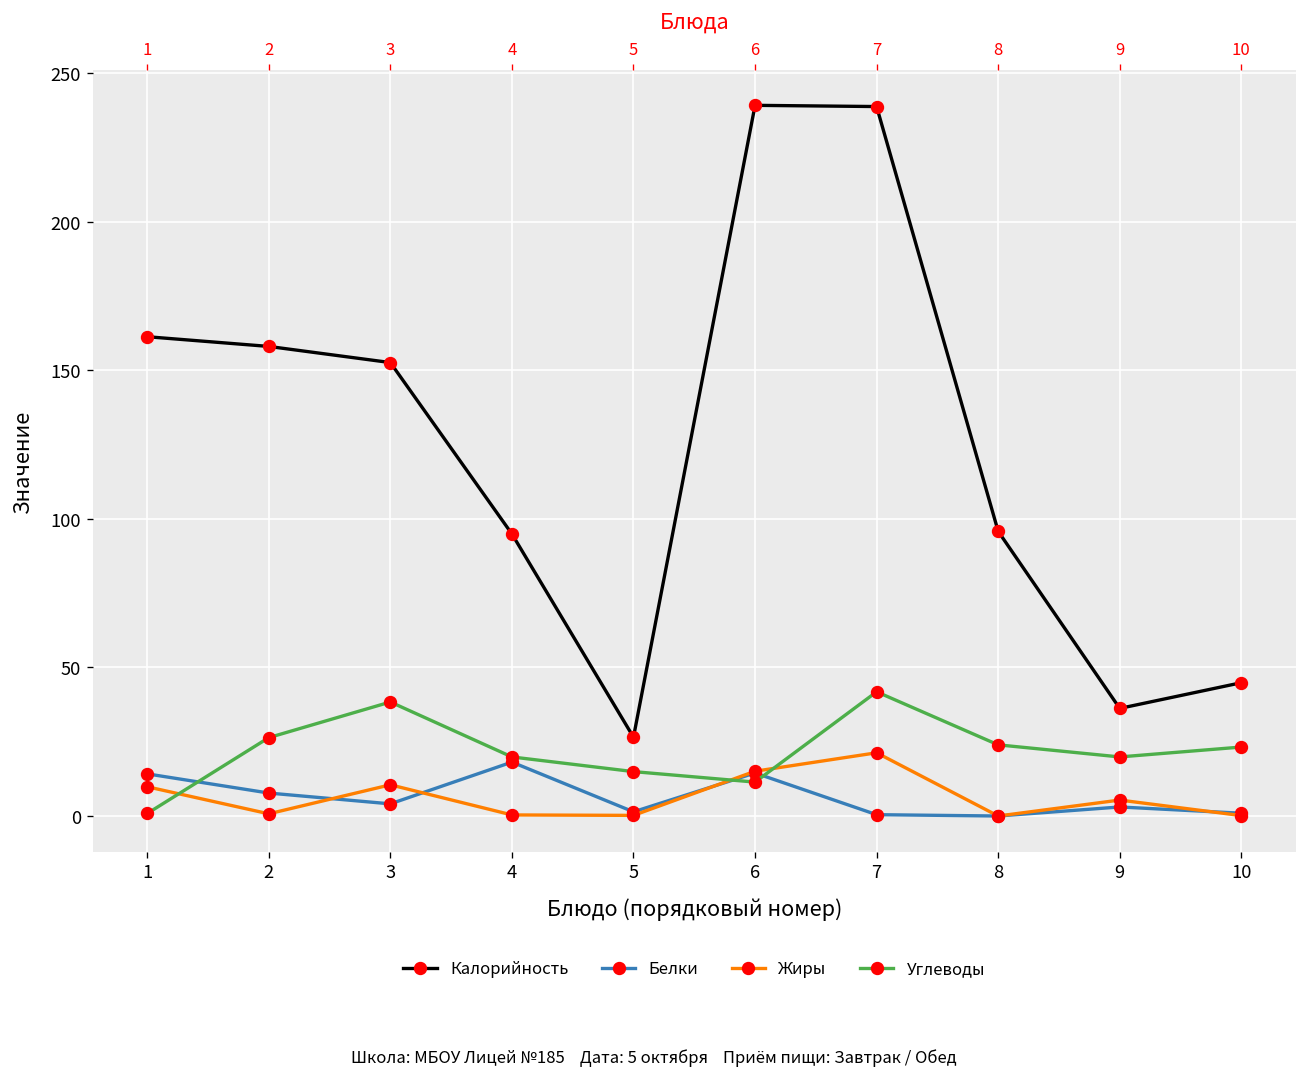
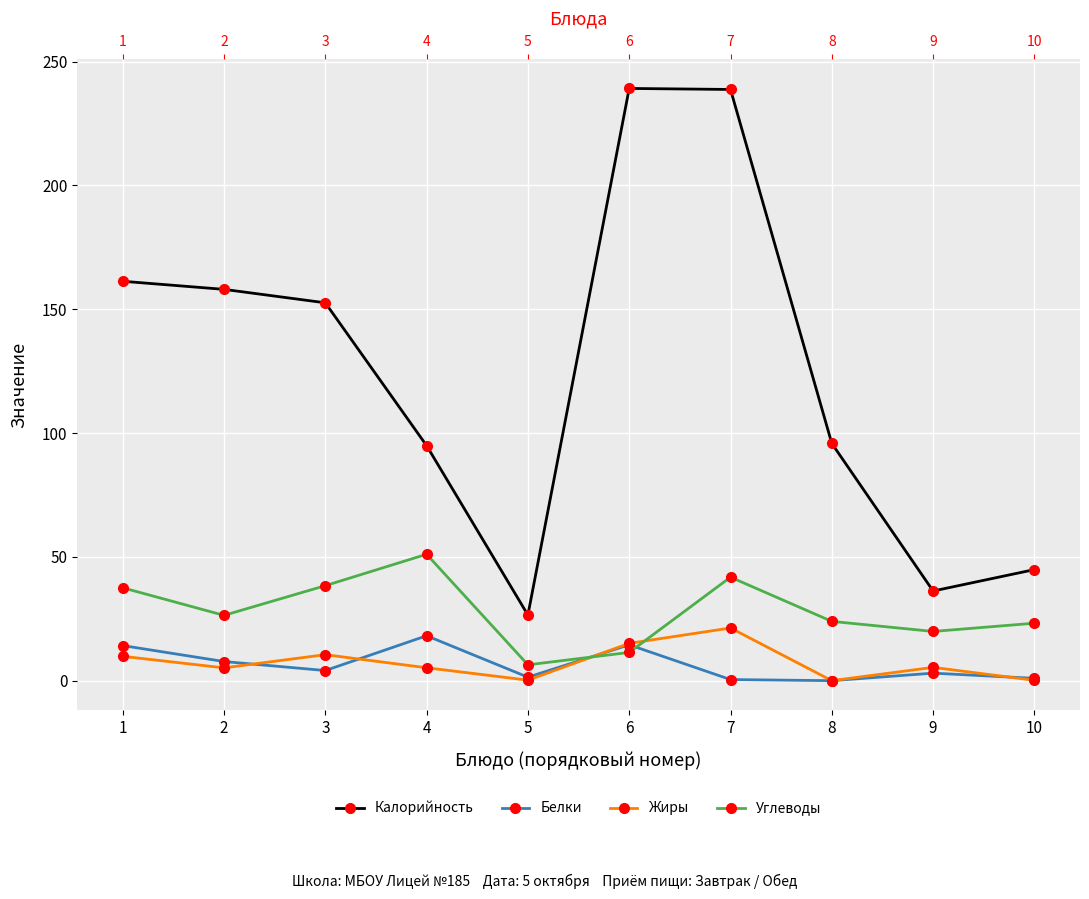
  {
    "Калорийность": {
      "1": 161,
      "2": 158,
      "3": 153,
      "4": 95,
      "5": 27,
      "6": 239,
      "7": 239,
      "8": 96,
      "9": 36,
      "10": 45
    },
    "Белки": {
      "1": 14,
      "2": 8,
      "3": 4,
      "4": 18,
      "5": 1,
      "7": 0,
      "9": 3
    },
    "Жиры": {
      "1": 10,
-     "2": 1,
+     "2": 5,
      "3": 11,
-     "4": 0,
+     "4": 5,
      "5": 0,
      "7": 21,
      "9": 5
    },
    "Углеводы": {
-     "1": 1,
+     "1": 38,
      "2": 26,
      "3": 38,
-     "4": 20,
-     "5": 15,
+     "4": 51,
+     "5": 6,
      "6": 11,
      "7": 42,
      "8": 24,
      "9": 20,
      "10": 23
    }
  }
